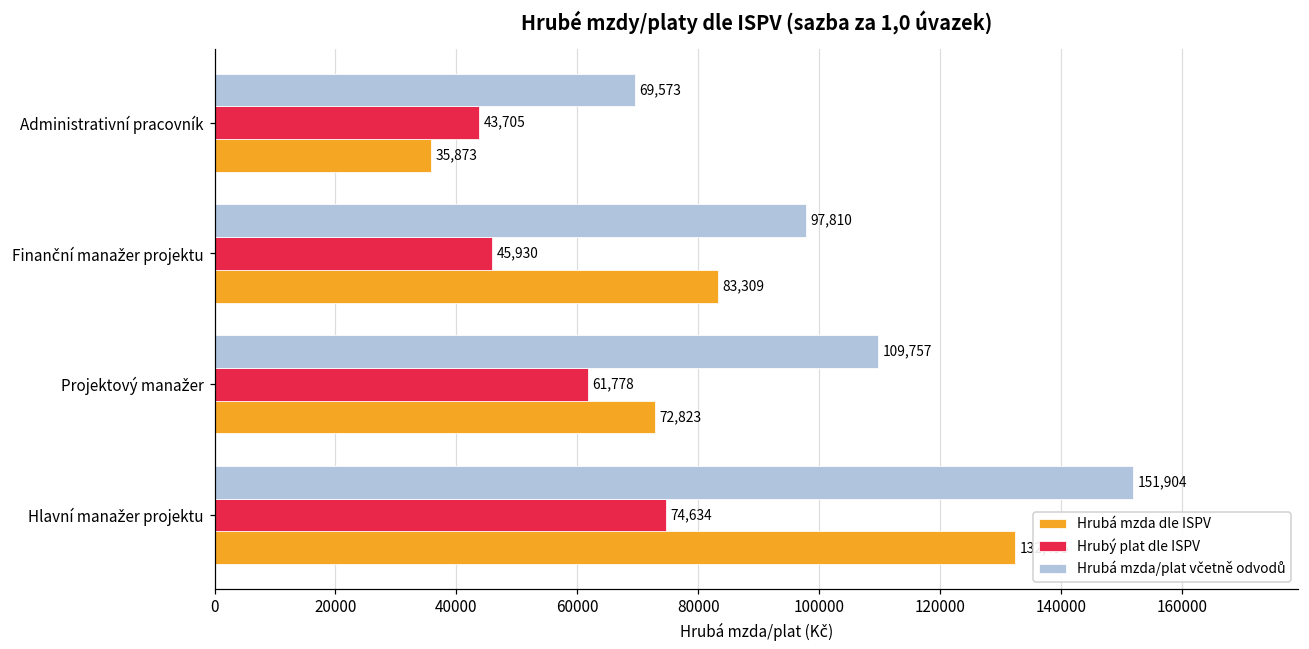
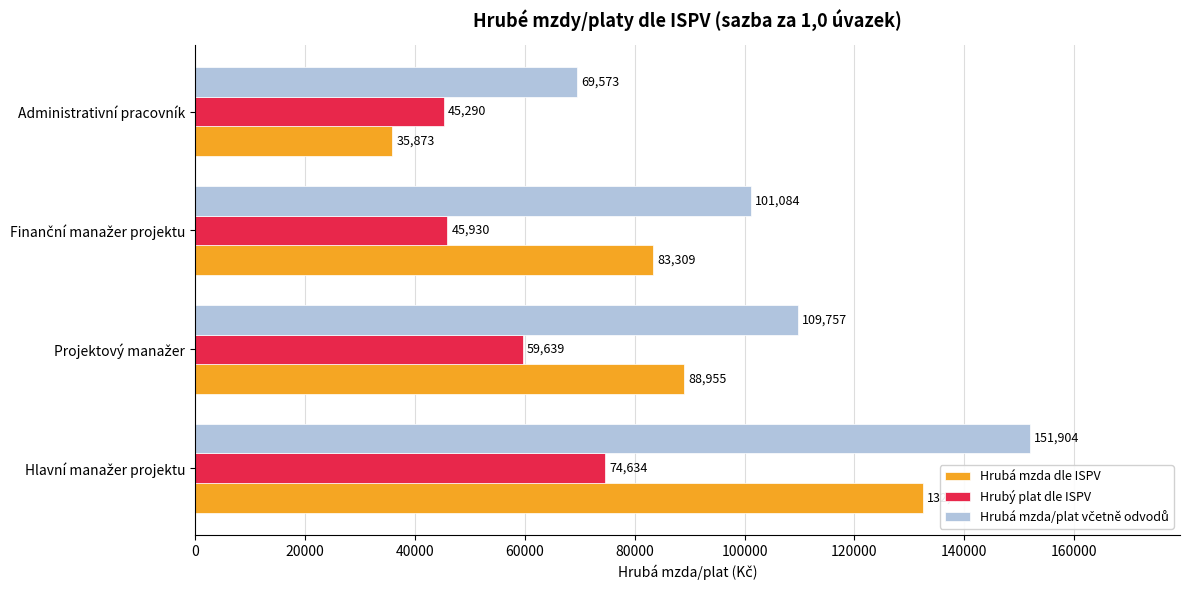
  {
    "Hrubá mzda dle ISPV": {
      "Administrativní pracovník": "35,873",
      "Finanční manažer projektu": "83,309",
-     "Projektový manažer": "72,823"
+     "Projektový manažer": "88,955"
    },
    "Hrubý plat dle ISPV": {
-     "Administrativní pracovník": "43,705",
+     "Administrativní pracovník": "45,290",
      "Finanční manažer projektu": "45,930",
-     "Projektový manažer": "61,778",
+     "Projektový manažer": "59,639",
      "Hlavní manažer projektu": "74,634"
    },
    "Hrubá mzda/plat včetně odvodů": {
      "Administrativní pracovník": "69,573",
-     "Finanční manažer projektu": "97,810",
+     "Finanční manažer projektu": "101,084",
      "Projektový manažer": "109,757",
      "Hlavní manažer projektu": "151,904"
    }
  }
